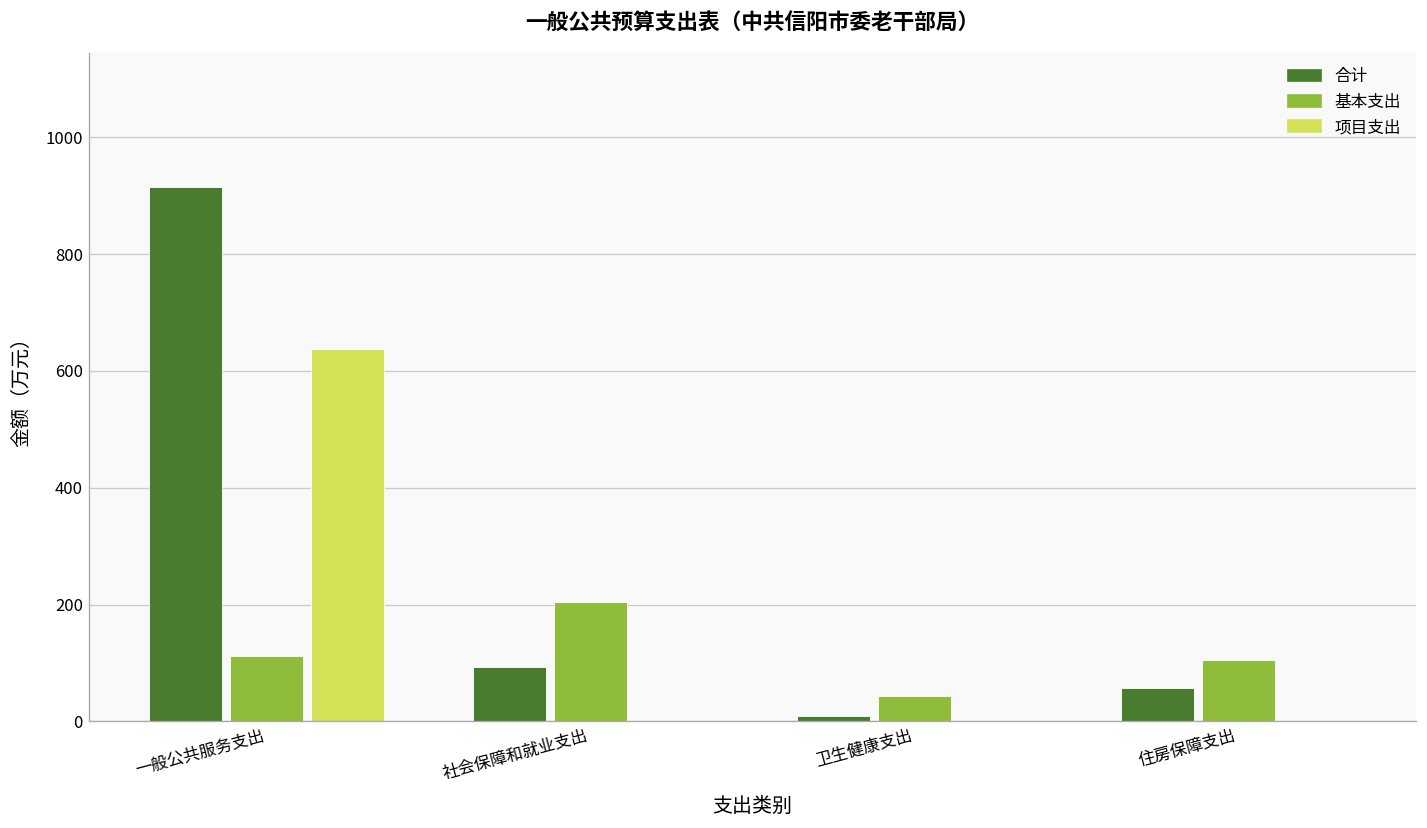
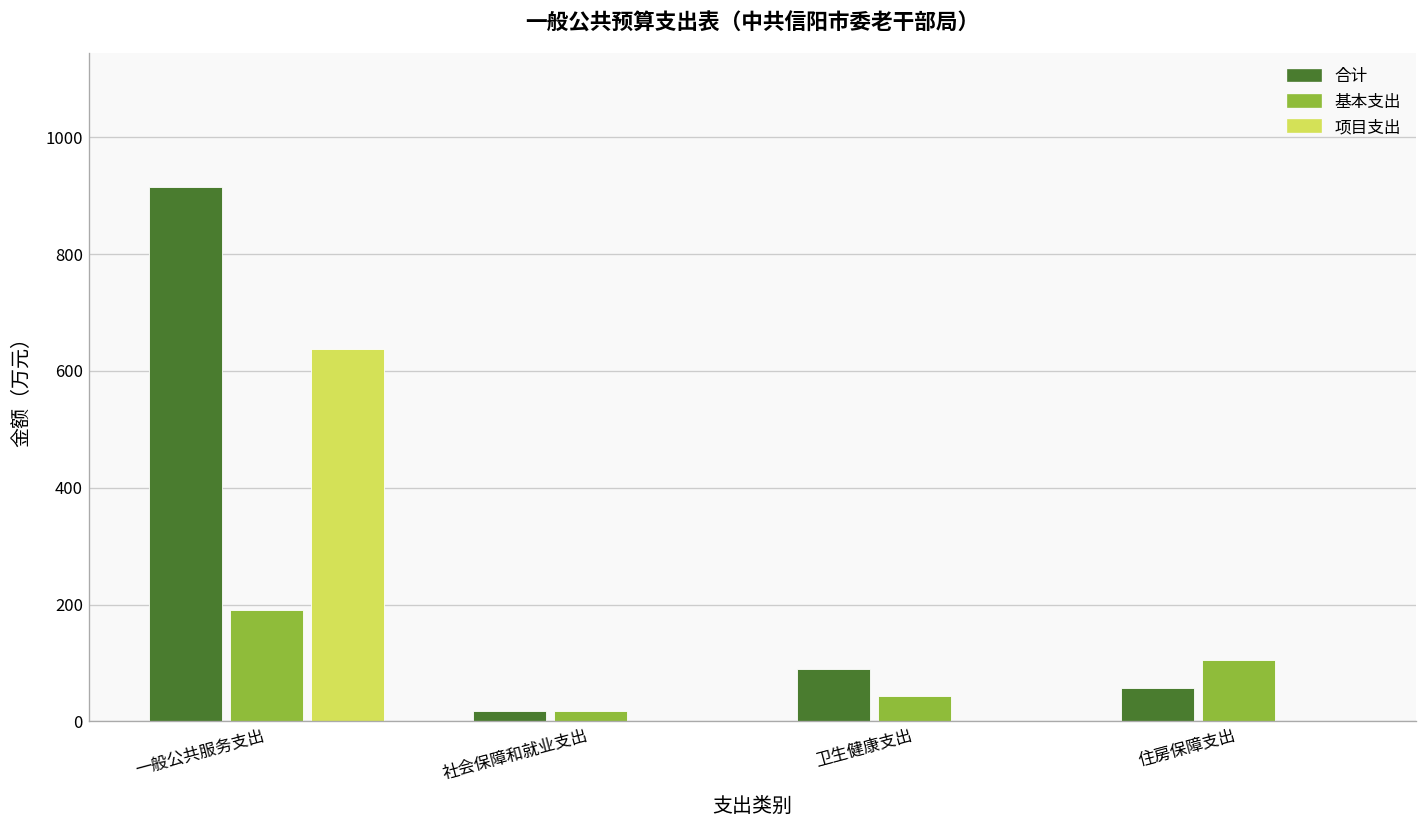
  {
    "合计": {
      "一般公共服务支出": 910,
-     "社会保障和就业支出": 90,
-     "卫生健康支出": 10,
+     "社会保障和就业支出": 20,
+     "卫生健康支出": 90,
      "住房保障支出": 60
    },
    "基本支出": {
-     "一般公共服务支出": 110,
-     "社会保障和就业支出": 200,
+     "一般公共服务支出": 190,
+     "社会保障和就业支出": 20,
      "卫生健康支出": 40,
      "住房保障支出": 110
    },
    "项目支出": {
      "一般公共服务支出": 640,
      "社会保障和就业支出": 0,
      "卫生健康支出": 0,
      "住房保障支出": 0
    }
  }
